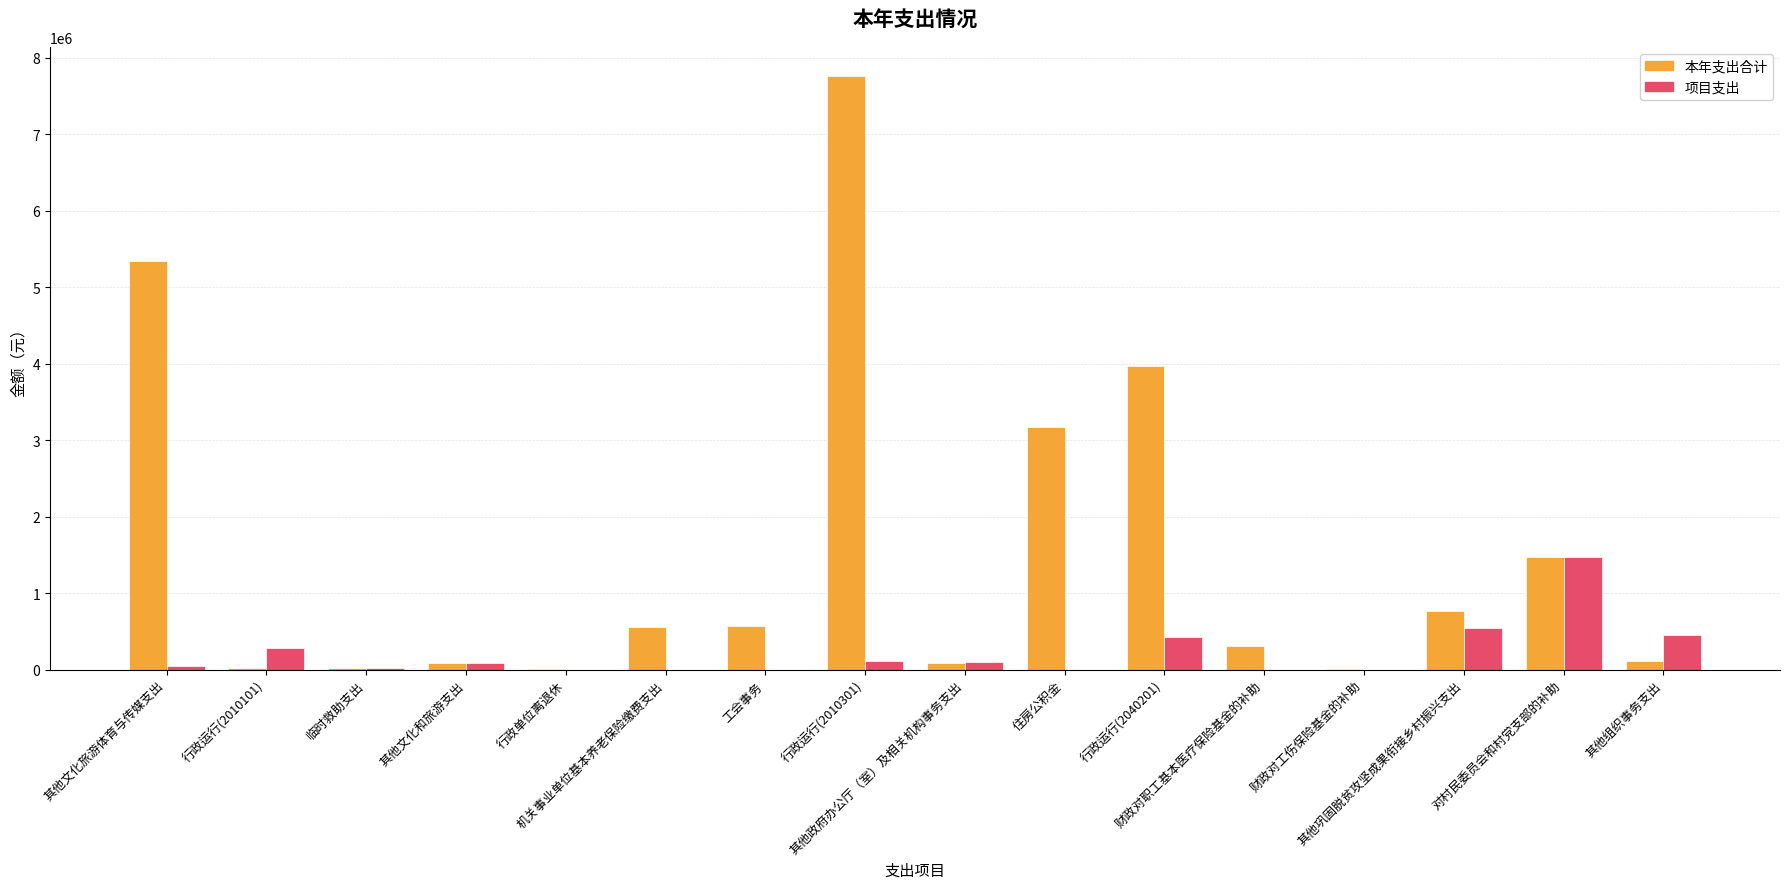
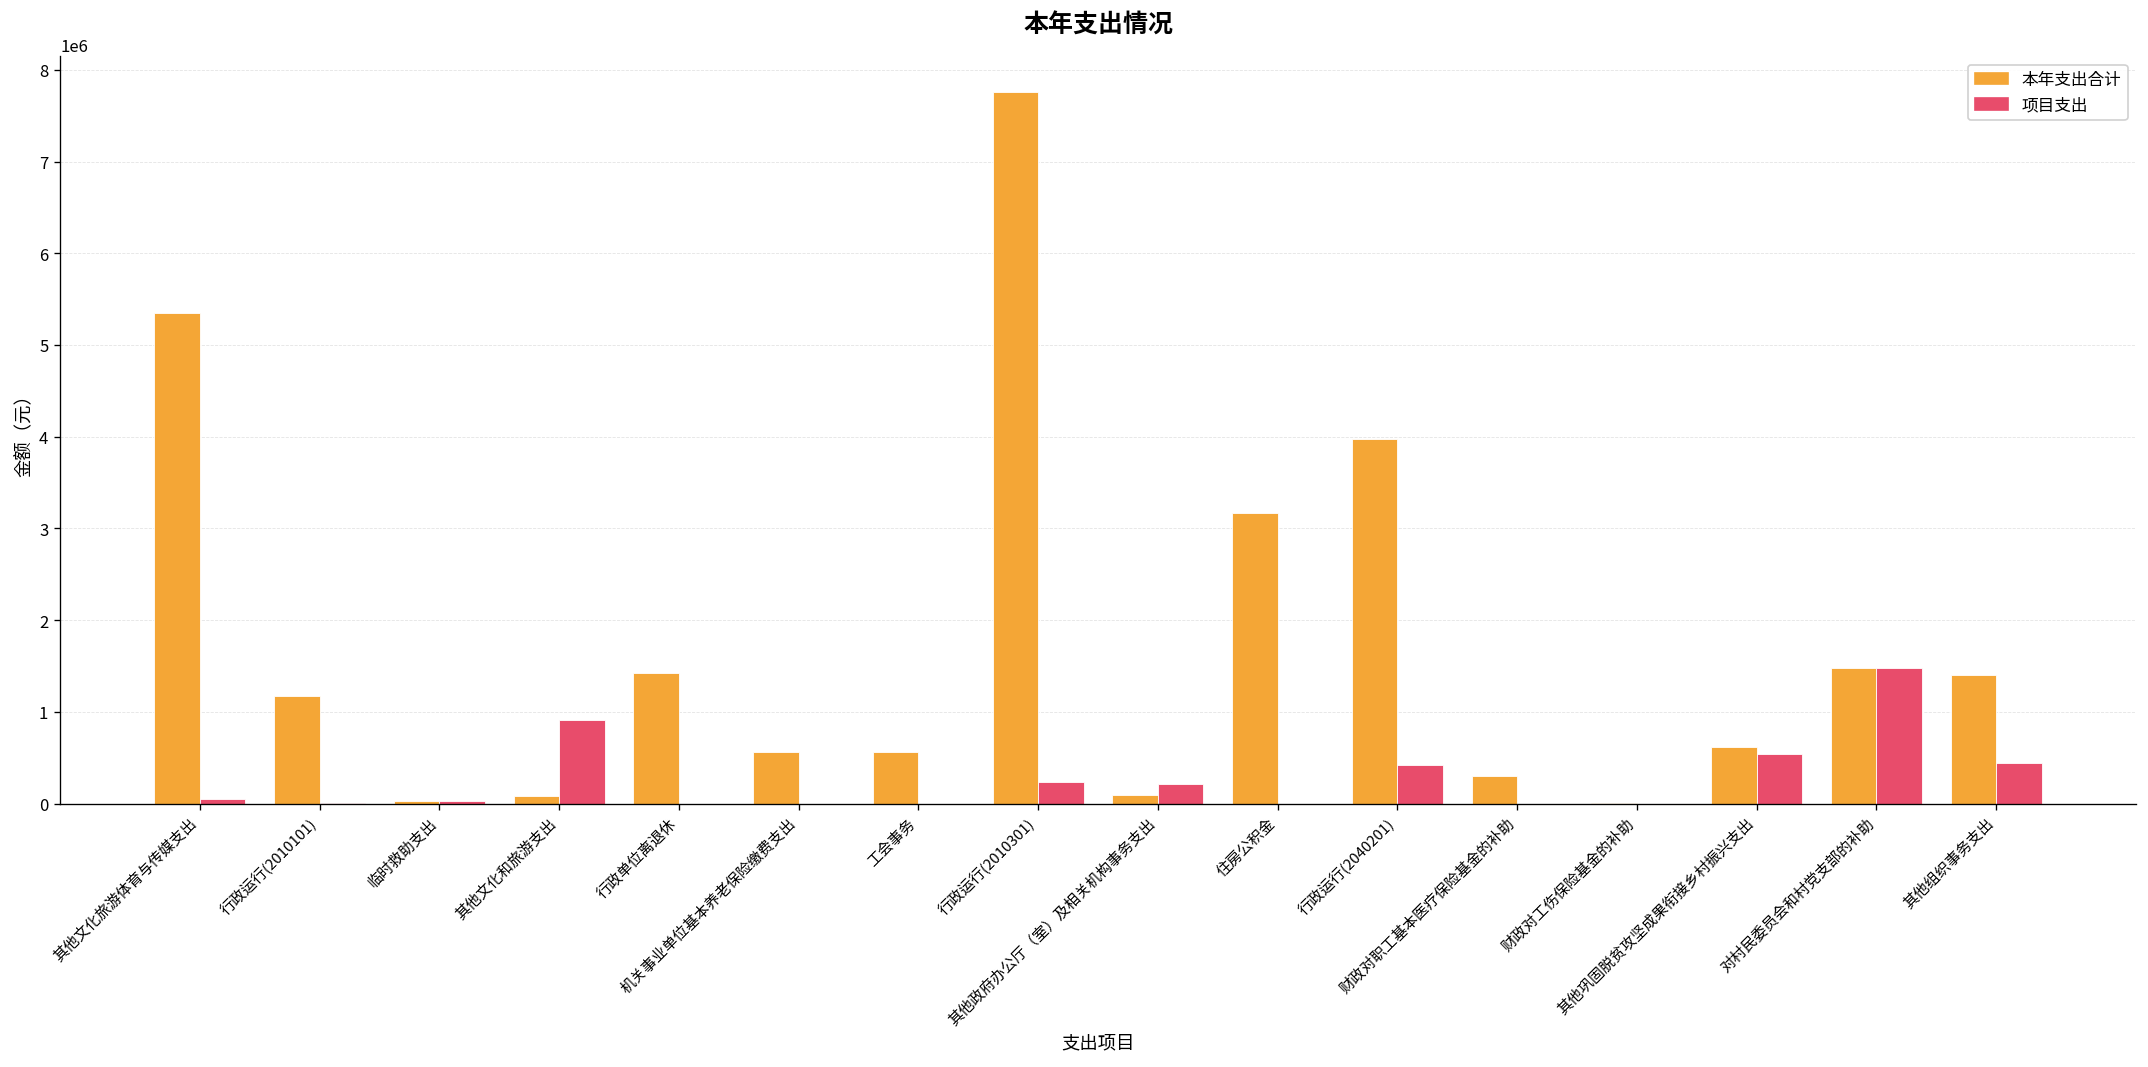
  {
    "本年支出合计": {
      "其他文化旅游体育与传媒支出": 5300000,
-     "行政运行(2010101)": 0,
+     "行政运行(2010101)": 1200000,
      "其他文化和旅游支出": 100000,
-     "行政单位离退休": 0,
+     "行政单位离退休": 1400000,
      "机关事业单位基本养老保险缴费支出": 600000,
      "工会事务": 600000,
      "行政运行(2010301)": 7800000,
      "其他政府办公厅（室）及相关机构事务支出": 100000,
      "住房公积金": 3200000,
      "行政运行(2040201)": 4000000,
      "财政对职工基本医疗保险基金的补助": 300000,
-     "其他巩固脱贫攻坚成果衔接乡村振兴支出": 800000,
+     "其他巩固脱贫攻坚成果衔接乡村振兴支出": 600000,
      "对村民委员会和村党支部的补助": 1500000,
-     "其他组织事务支出": 100000
+     "其他组织事务支出": 1400000
    },
    "项目支出": {
      "其他文化旅游体育与传媒支出": 100000,
-     "行政运行(2010101)": 300000,
-     "其他文化和旅游支出": 100000,
+     "行政运行(2010101)": 0,
+     "其他文化和旅游支出": 900000,
      "行政单位离退休": 0,
      "机关事业单位基本养老保险缴费支出": 0,
      "工会事务": 0,
-     "行政运行(2010301)": 100000,
-     "其他政府办公厅（室）及相关机构事务支出": 100000,
+     "行政运行(2010301)": 200000,
+     "其他政府办公厅（室）及相关机构事务支出": 200000,
      "住房公积金": 0,
      "行政运行(2040201)": 400000,
      "财政对职工基本医疗保险基金的补助": 0,
      "财政对工伤保险基金的补助": 0,
      "其他巩固脱贫攻坚成果衔接乡村振兴支出": 500000,
      "对村民委员会和村党支部的补助": 1500000,
      "其他组织事务支出": 400000
    }
  }
